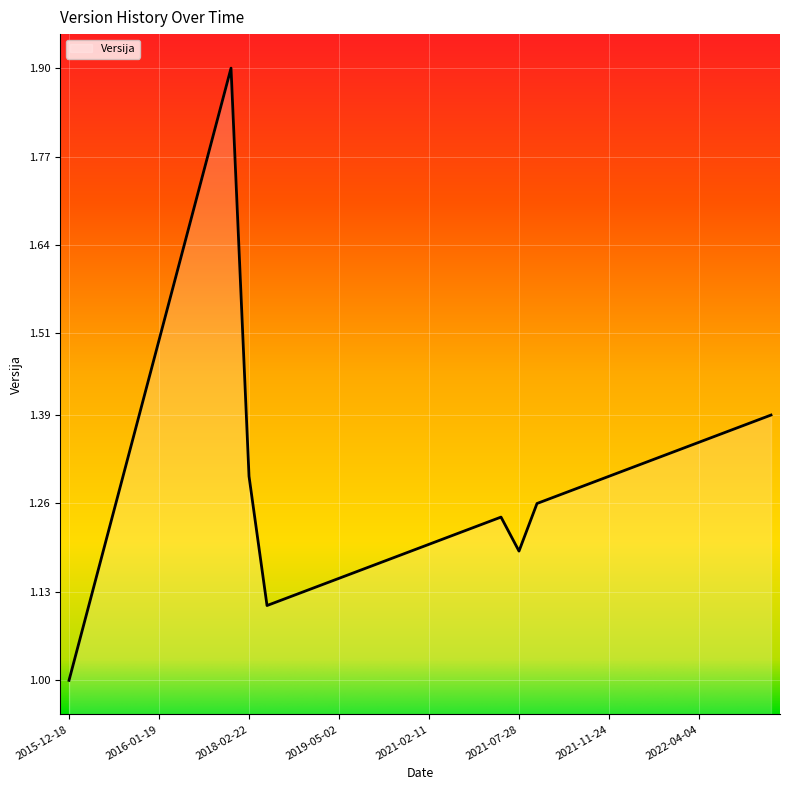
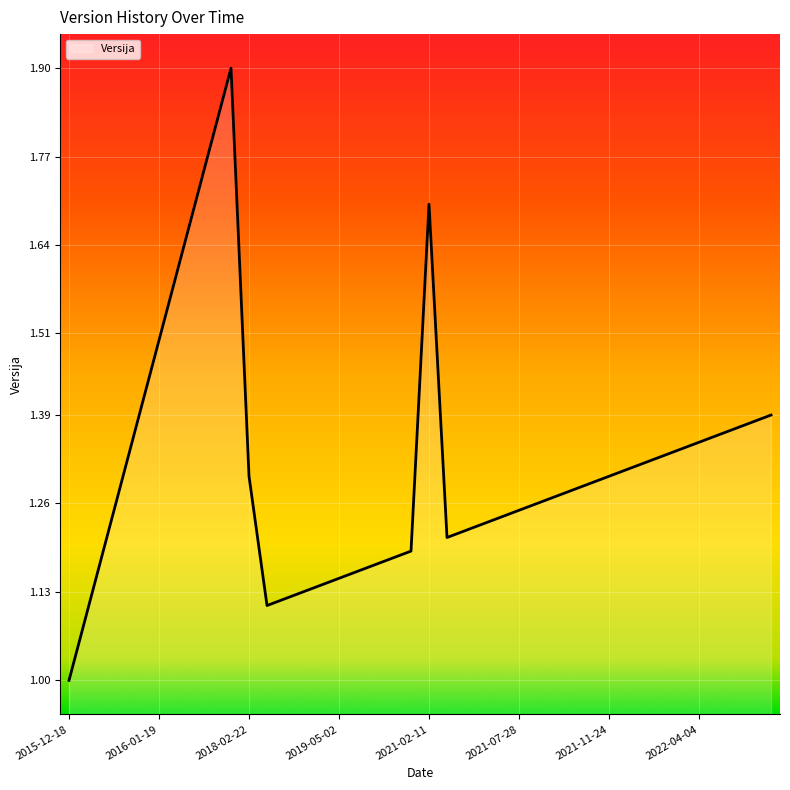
  {
    "2015-12-18": 1.00,
    "2018-02-22": 1.30,
    "2019-05-02": 1.15,
-   "2021-02-11": 1.2,
-   "2021-07-28": 1.19
+   "2021-02-11": 1.7,
+   "2021-07-28": 1.25
  }
